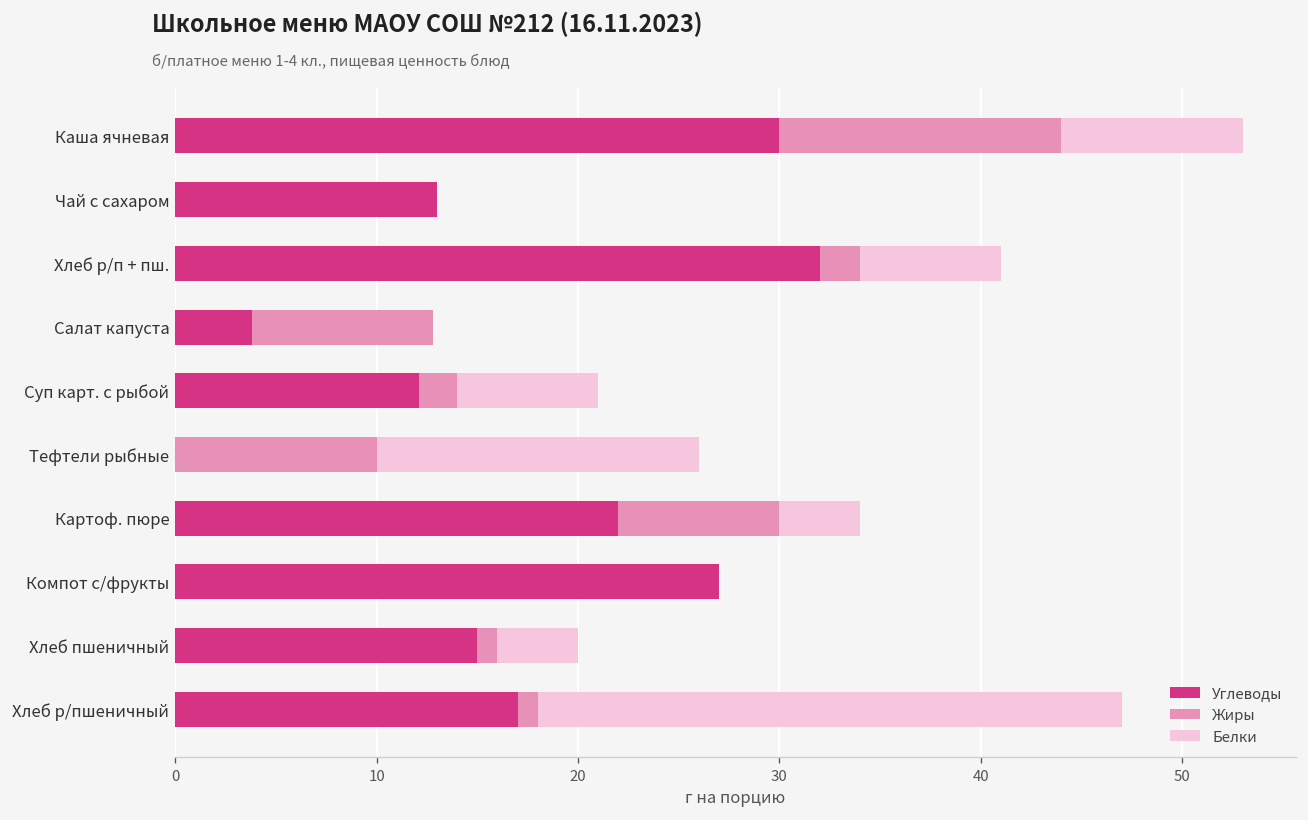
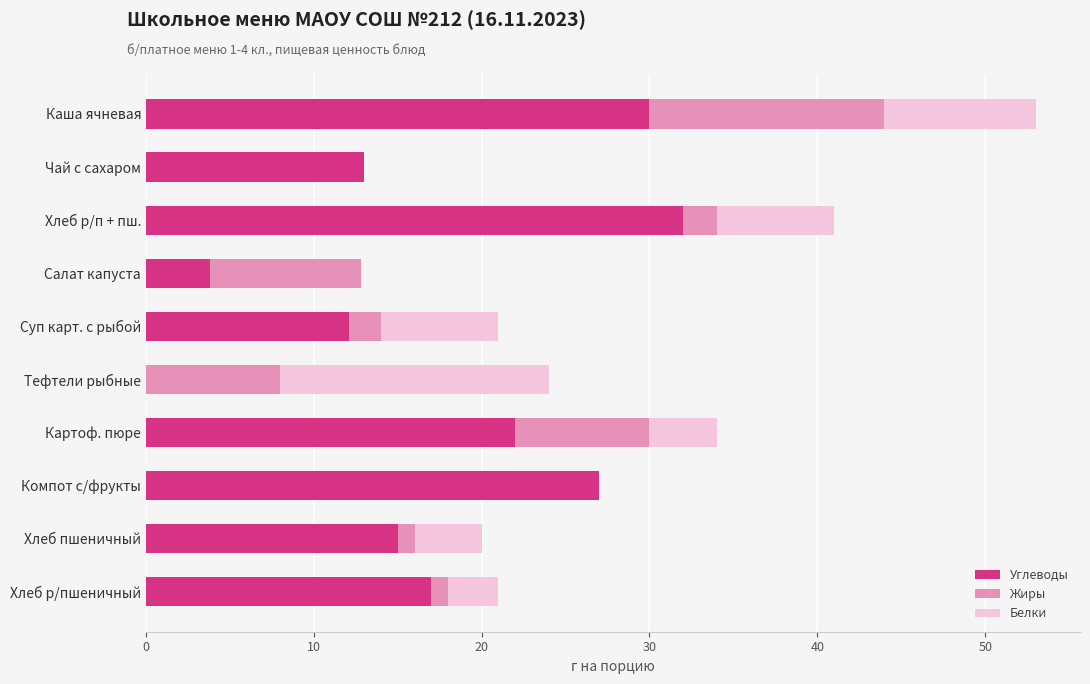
  {
    "Углеводы": {
      "Каша ячневая": 30,
      "Чай с сахаром": 13,
      "Хлеб р/п + пш.": 32,
      "Салат капуста": 3.8,
      "Суп карт. с рыбой": 12,
      "Тефтели рыбные": 0,
      "Картоф. пюре": 22,
      "Компот с/фрукты": 27,
      "Хлеб пшеничный": 15,
      "Хлеб р/пшеничный": 17
    },
    "Жиры": {
      "Каша ячневая": 14,
      "Чай с сахаром": 0,
      "Хлеб р/п + пш.": 2,
      "Салат капуста": 9,
      "Суп карт. с рыбой": 2,
-     "Тефтели рыбные": 10,
+     "Тефтели рыбные": 8,
      "Картоф. пюре": 8,
      "Компот с/фрукты": 0,
      "Хлеб пшеничный": 1,
      "Хлеб р/пшеничный": 1
    },
    "Белки": {
      "Каша ячневая": 9,
      "Чай с сахаром": 0,
      "Хлеб р/п + пш.": 7,
      "Салат капуста": 0,
      "Суп карт. с рыбой": 7,
      "Тефтели рыбные": 16,
      "Картоф. пюре": 4,
      "Компот с/фрукты": 0,
      "Хлеб пшеничный": 4,
-     "Хлеб р/пшеничный": 29
+     "Хлеб р/пшеничный": 3
    }
  }
